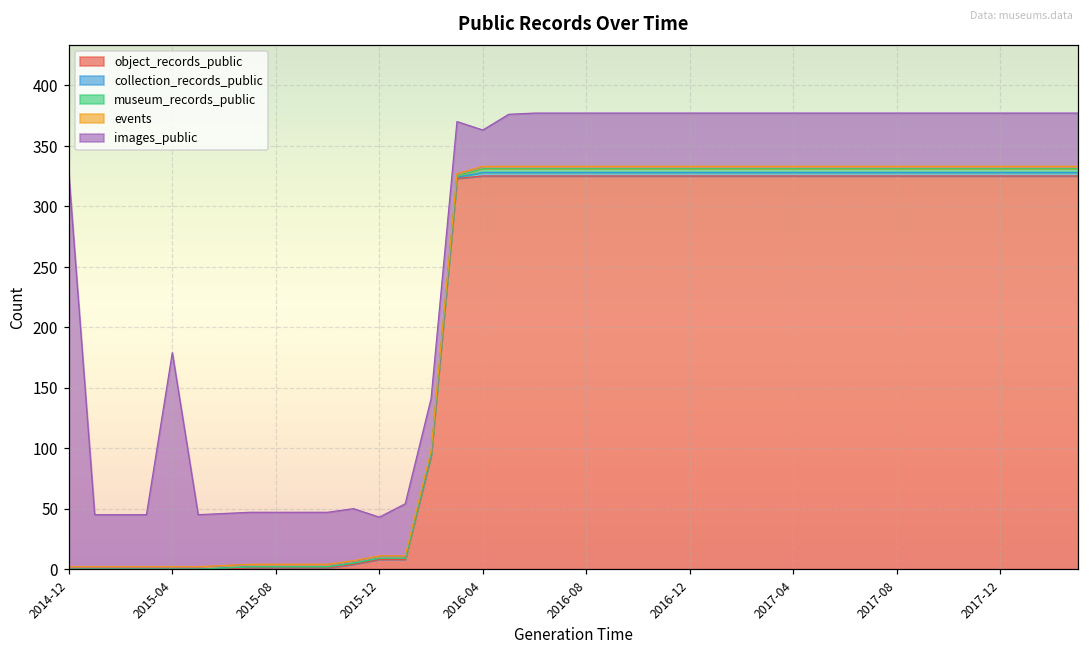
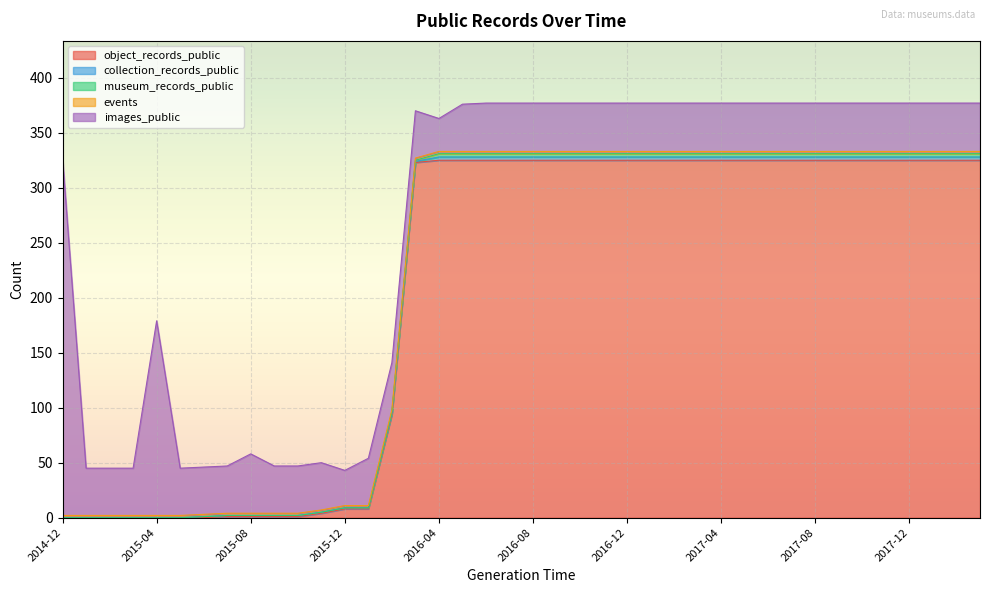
  {
    "object_records_public": {
      "2016-04": 325,
      "2016-08": 325,
      "2016-12": 325,
      "2017-04": 325,
      "2017-08": 325,
      "2017-12": 325
    },
    "collection_records_public": {
      "2016-04": 3,
      "2016-08": 3,
      "2016-12": 3,
      "2017-04": 3,
      "2017-08": 3,
      "2017-12": 3
    },
    "images_public": {
      "2014-12": 325,
      "2015-04": 177,
-     "2015-08": 43,
+     "2015-08": 54,
      "2015-12": 32,
      "2016-04": 30,
      "2016-08": 44,
      "2016-12": 44,
      "2017-04": 44,
      "2017-08": 44,
      "2017-12": 44
    }
  }
